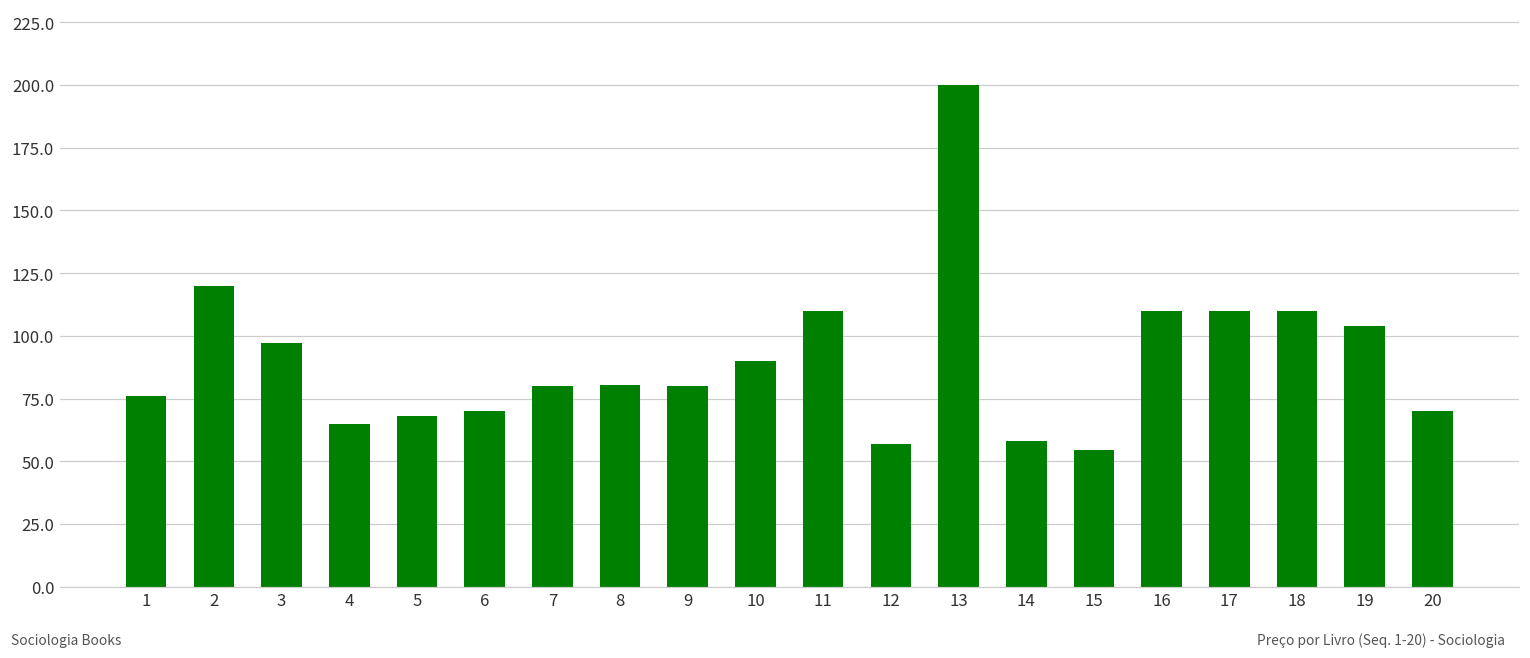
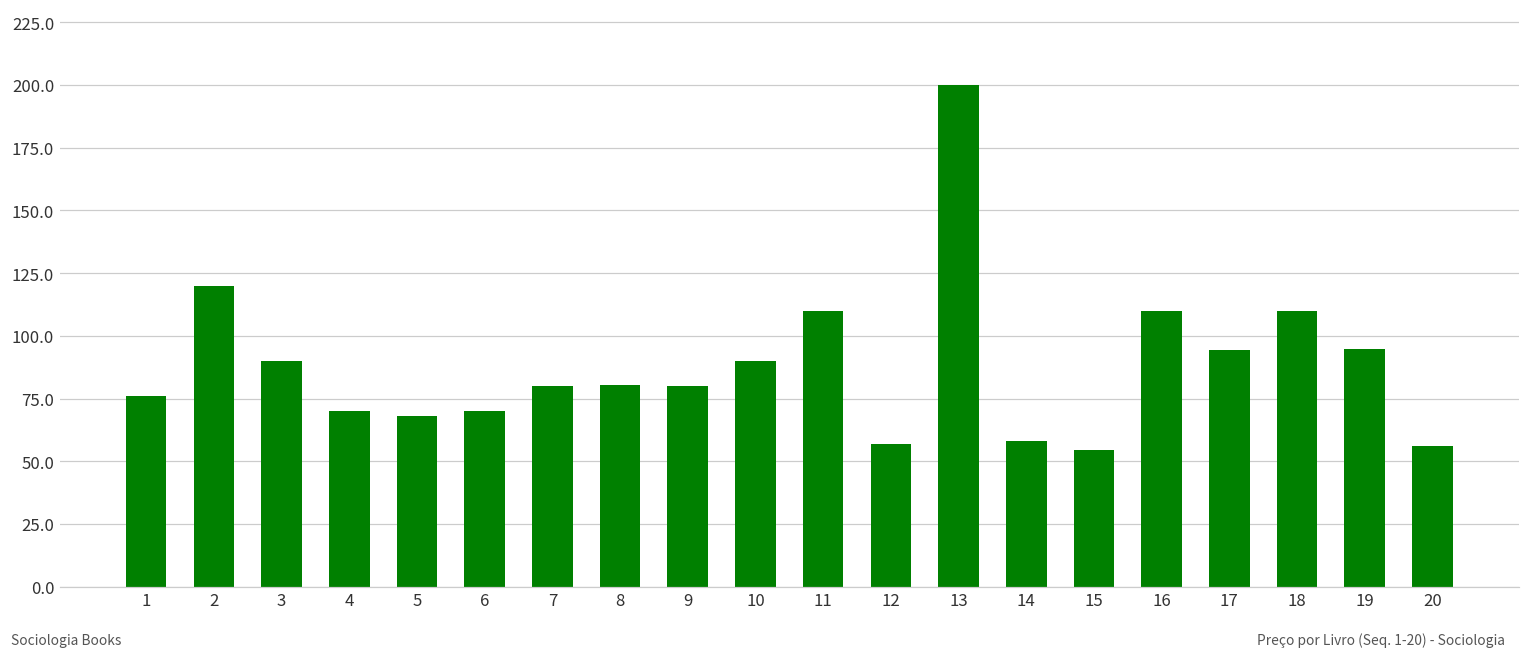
  {
    "1": 76,
    "2": 120,
-   "3": 97,
-   "4": 65,
+   "3": 90,
+   "4": 70,
    "5": 68,
    "6": 70,
    "7": 80,
    "8": 81,
    "9": 80,
    "10": 90,
    "11": 110,
    "12": 57,
    "13": 200,
    "14": 58,
    "15": 54,
    "16": 110,
-   "17": 110,
+   "17": 95,
    "18": 110,
-   "19": 104,
-   "20": 70
+   "19": 95,
+   "20": 56
  }
